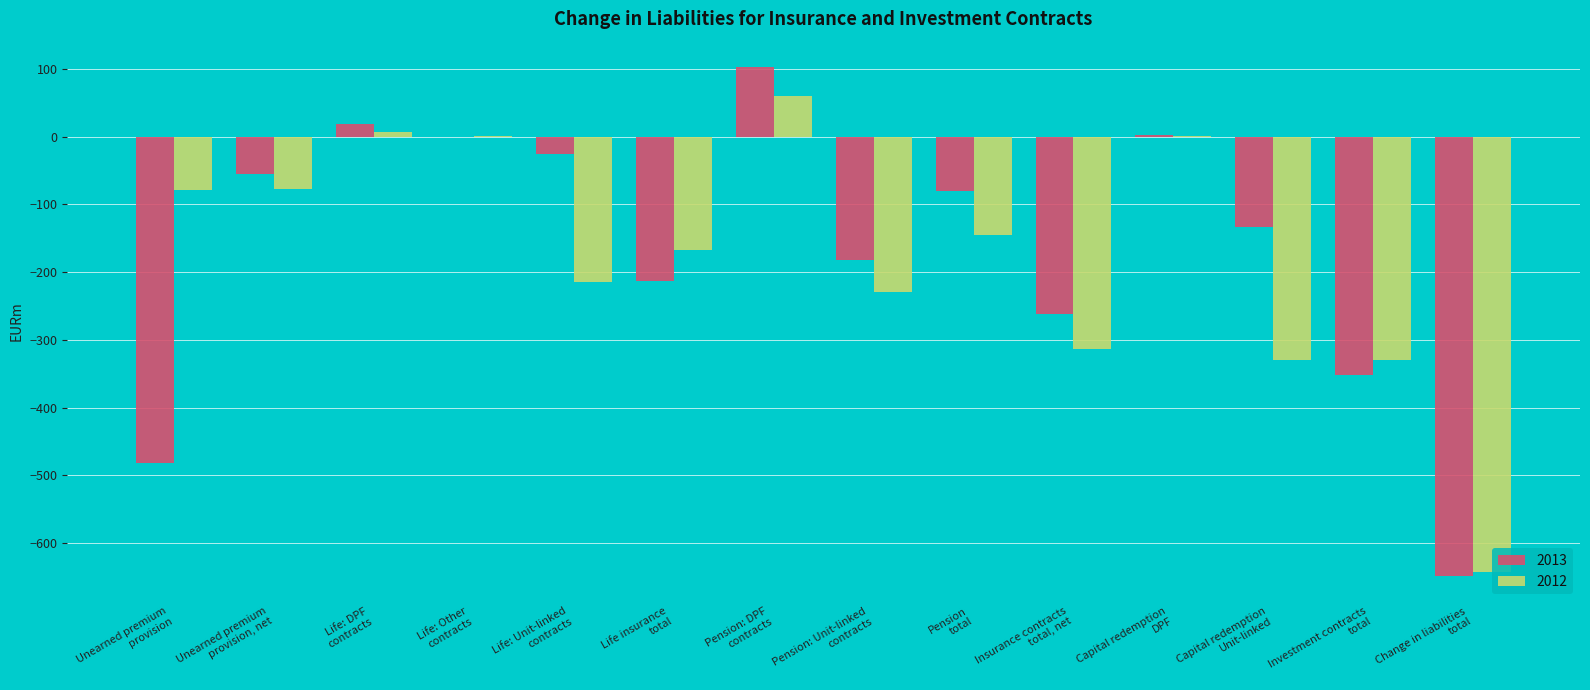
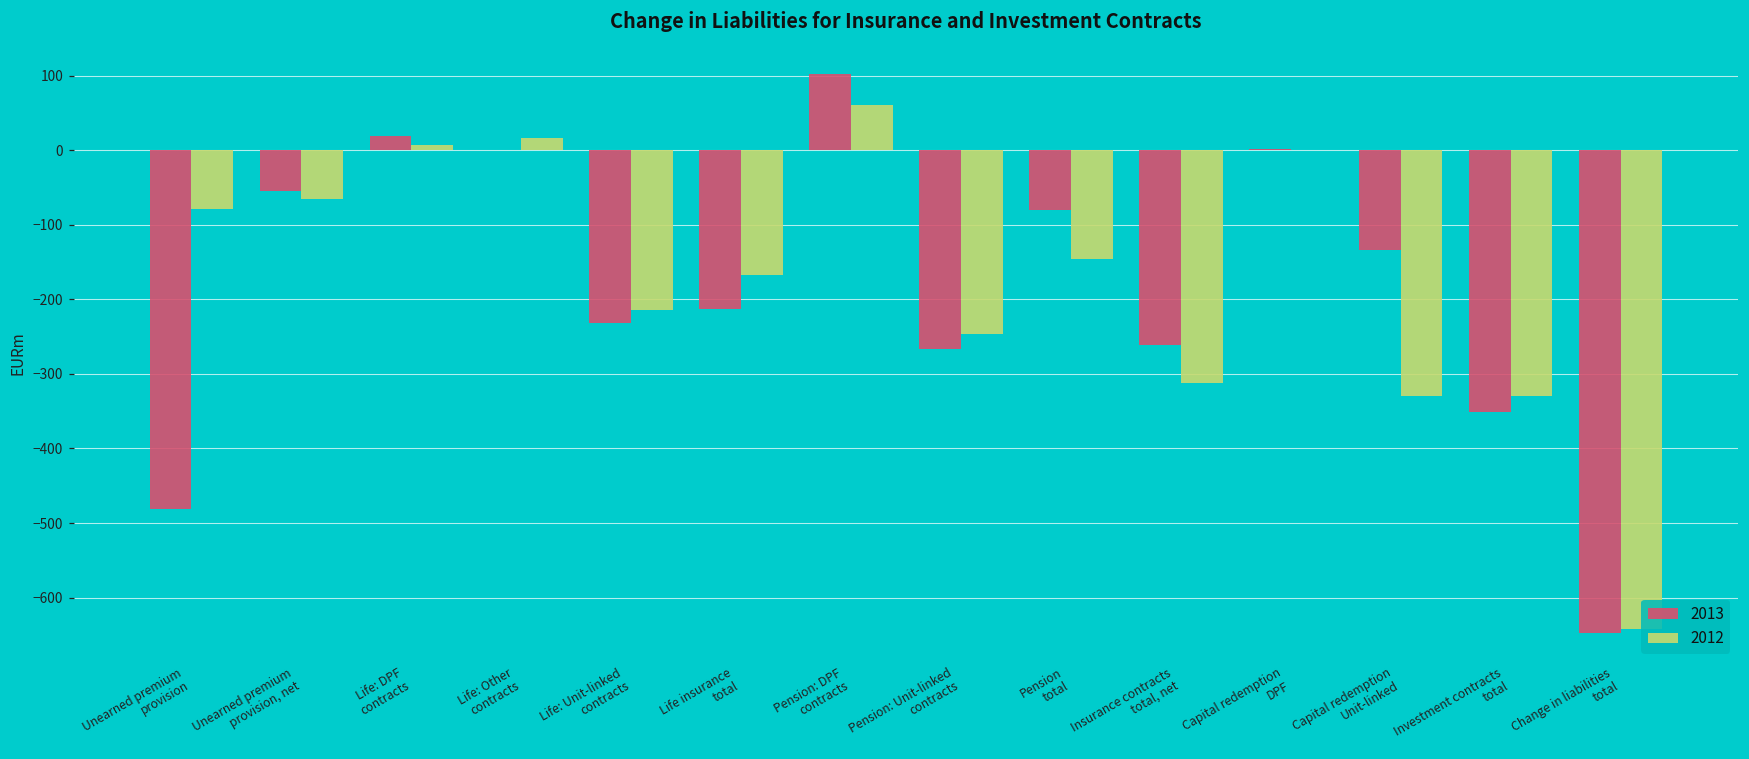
  {
    "2013": {
      "Unearned premium provision": -480,
      "Unearned premium provision, net": -60,
      "Life: DPF contracts": 20,
-     "Life: Unit-linked contracts": -30,
+     "Life: Unit-linked contracts": -230,
      "Life insurance total": -210,
      "Pension: DPF contracts": 100,
-     "Pension: Unit-linked contracts": -180,
+     "Pension: Unit-linked contracts": -270,
      "Pension total": -80,
      "Insurance contracts total, net": -260,
      "Capital redemption Unit-linked": -130,
      "Investment contracts total": -350,
      "Change in liabilities total": -650
    },
    "2012": {
      "Unearned premium provision": -80,
-     "Unearned premium provision, net": -80,
+     "Unearned premium provision, net": -60,
      "Life: DPF contracts": 10,
-     "Life: Other contracts": 0,
+     "Life: Other contracts": 20,
      "Life: Unit-linked contracts": -210,
      "Life insurance total": -170,
      "Pension: DPF contracts": 60,
-     "Pension: Unit-linked contracts": -230,
+     "Pension: Unit-linked contracts": -250,
      "Pension total": -150,
      "Insurance contracts total, net": -310,
      "Capital redemption Unit-linked": -330,
      "Investment contracts total": -330
    }
  }
